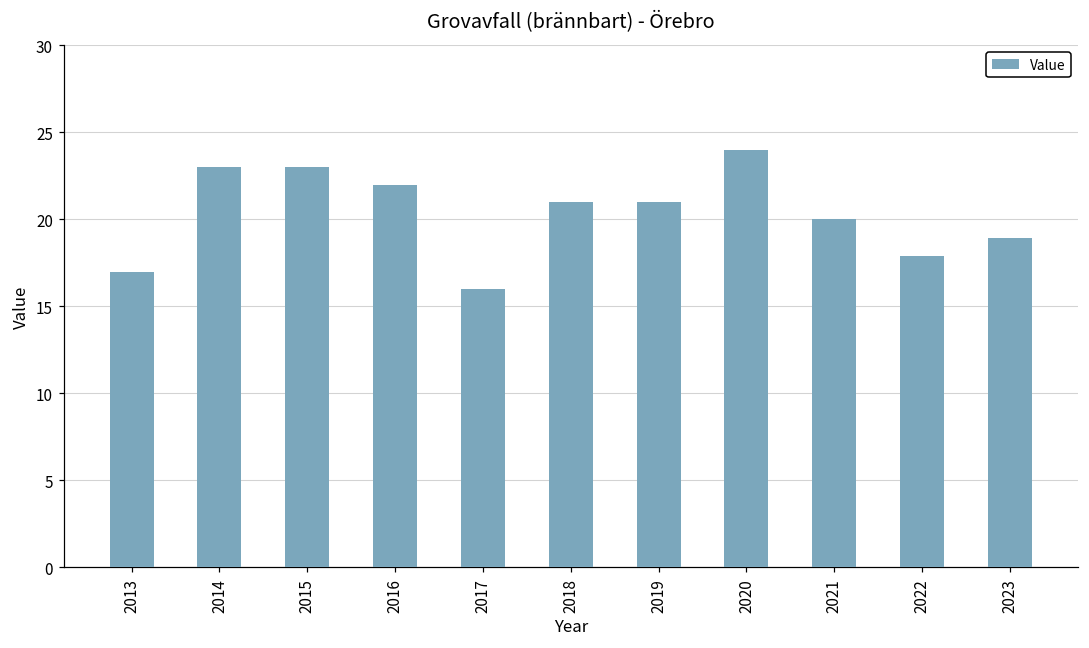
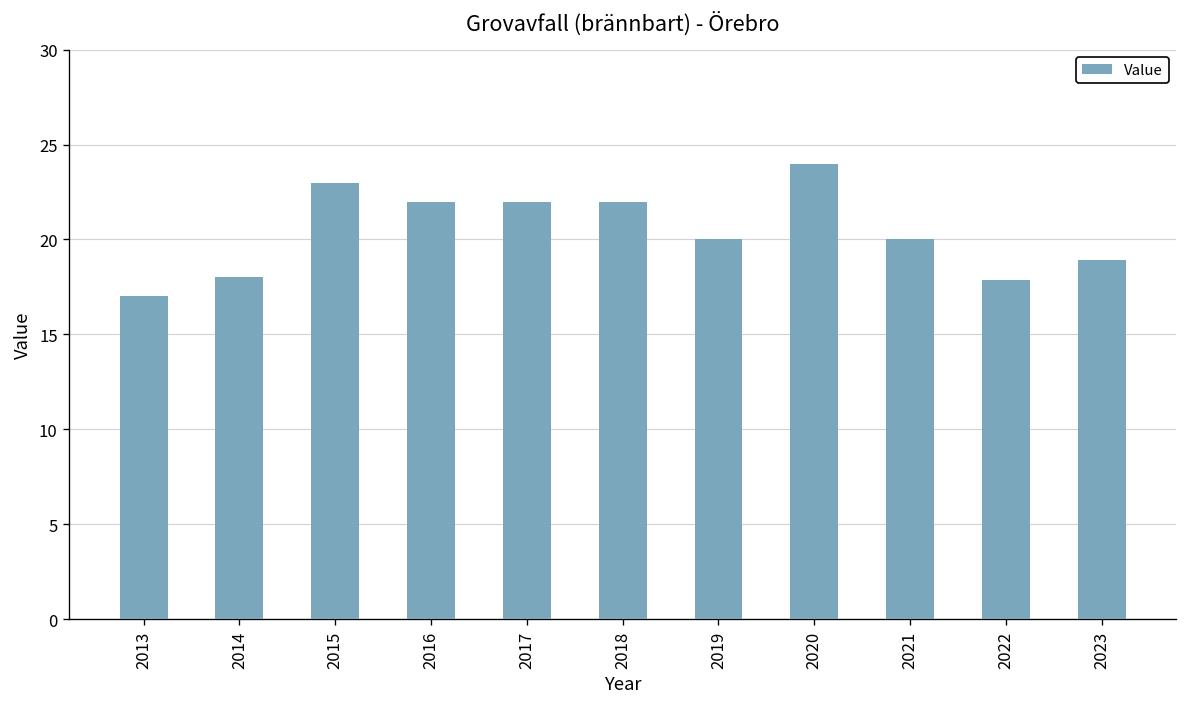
  {
    "2013": 17,
-   "2014": 23,
+   "2014": 18,
    "2015": 23,
    "2016": 22,
-   "2017": 16,
-   "2018": 21,
-   "2019": 21,
+   "2017": 22,
+   "2018": 22,
+   "2019": 20,
    "2020": 24,
    "2021": 20,
    "2022": 18,
    "2023": 19
  }
